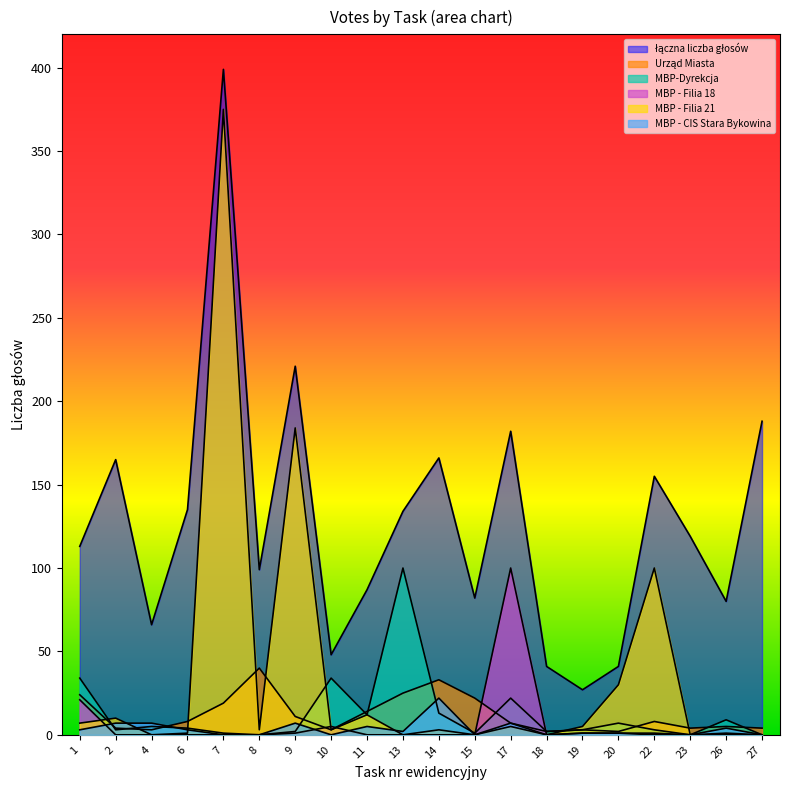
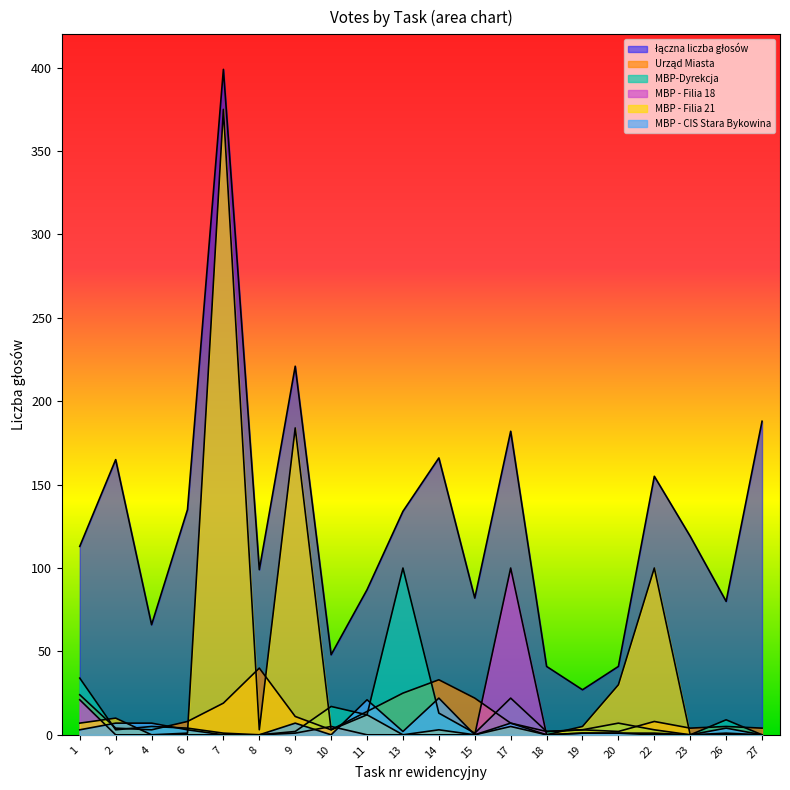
  {
    "łączna liczba głosów": {
      "1": 113,
      "2": 165,
      "4": 66,
      "6": 135,
      "7": 399,
      "8": 99,
      "9": 221,
      "10": 48,
      "11": 87,
      "13": 134,
      "14": 166,
      "15": 82,
      "17": 182,
      "18": 41,
      "19": 27,
      "20": 41,
      "22": 155,
      "23": 119,
      "26": 80,
      "27": 188
    },
    "Urząd Miasta": {
      "1": 24,
      "4": 3,
      "6": 8,
      "7": 19,
      "8": 40,
      "9": 11,
      "11": 14,
      "13": 25,
      "14": 33,
      "15": 22,
      "22": 8,
      "23": 4,
      "27": 4
    },
    "MBP-Dyrekcja": {
      "1": 34,
      "4": 5,
-     "10": 34,
+     "10": 17,
      "13": 100,
      "14": 13,
      "17": 22,
      "20": 7,
      "22": 3,
      "26": 9
    },
    "MBP - Filia 18": {
      "1": 21,
      "2": 0,
      "10": 5,
      "11": 0,
      "14": 0,
      "17": 100
    },
    "MBP - Filia 21": {
      "1": 7,
      "2": 10,
      "7": 375,
      "8": 3,
      "9": 184,
      "14": 3,
      "17": 5,
      "19": 5,
      "20": 30,
      "22": 100
    },
    "MBP - CIS Stara Bykowina": {
      "1": 3,
      "2": 7,
      "4": 7,
      "9": 7,
      "10": 0,
-     "11": 5,
+     "11": 21,
      "13": 2,
      "14": 22
    }
  }
